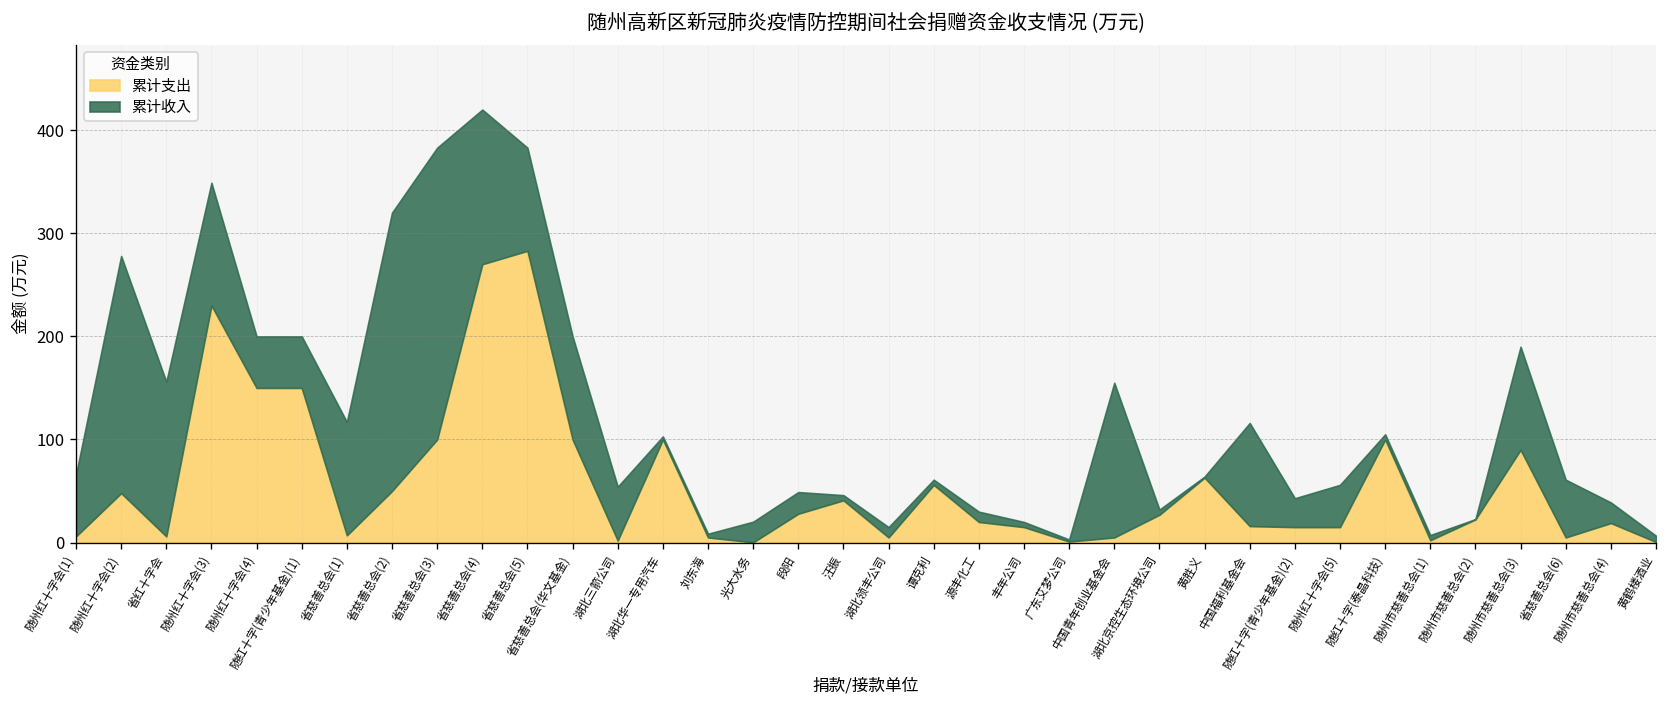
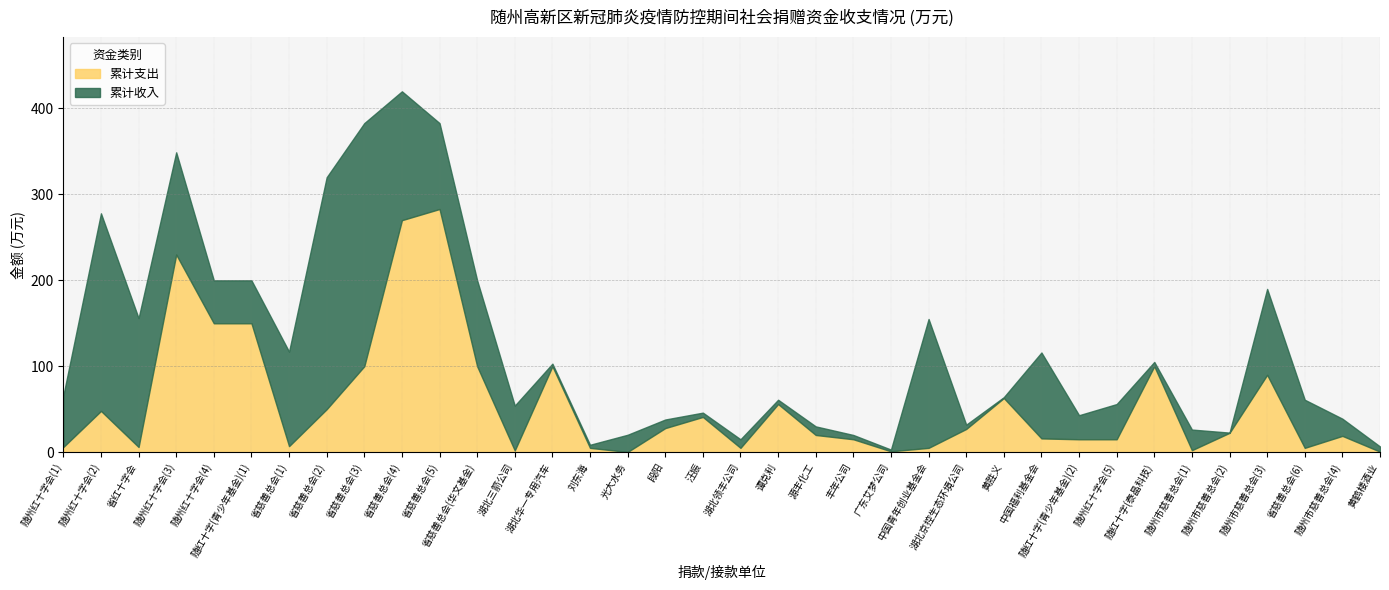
  {
    "累计支出": {
      "随州红十字会(1)": 10,
      "随州红十字会(2)": 50,
      "省红十字会": 10,
      "随州红十字会(3)": 230,
      "随州红十字会(4)": 150,
      "随红十字(青少年基金)(1)": 150,
      "省慈善总会(1)": 10,
      "省慈善总会(2)": 50,
      "省慈善总会(3)": 100,
      "省慈善总会(4)": 270,
      "省慈善总会(5)": 280,
      "省慈善总会(华文基金)": 100,
      "刘东海": 10,
      "段阳": 30,
      "汪振": 40,
      "湖北领丰公司": 10,
      "谭克利": 60,
      "源丰化工": 20,
      "丰年公司": 20,
      "中国青年创业基金会": 10,
      "湖北京控生态环境公司": 30,
      "中国福利基金会": 20,
      "随红十字(青少年基金)(2)": 20,
      "随州红十字会(5)": 20,
      "随红十字(泰晶科技)": 100,
      "随州市慈善总会(3)": 90,
      "省慈善总会(6)": 10,
      "随州市慈善总会(4)": 20
    },
    "累计收入": {
      "随州红十字会(1)": 60,
      "随州红十字会(2)": 230,
      "省红十字会": 150,
      "随州红十字会(3)": 120,
      "随州红十字会(4)": 50,
      "随红十字(青少年基金)(1)": 50,
      "省慈善总会(1)": 110,
      "省慈善总会(2)": 270,
      "省慈善总会(3)": 280,
      "省慈善总会(4)": 150,
      "省慈善总会(5)": 100,
      "省慈善总会(华文基金)": 100,
      "湖北三箭公司": 50,
      "刘东海": 0,
      "光大水务": 20,
-     "段阳": 20,
+     "段阳": 10,
      "汪振": 10,
      "湖北领丰公司": 10,
      "谭克利": 10,
      "源丰化工": 10,
      "丰年公司": 10,
      "中国青年创业基金会": 150,
      "湖北京控生态环境公司": 10,
      "中国福利基金会": 100,
      "随红十字(青少年基金)(2)": 30,
      "随州红十字会(5)": 40,
      "随红十字(泰晶科技)": 10,
-     "随州市慈善总会(1)": 10,
+     "随州市慈善总会(1)": 20,
      "随州市慈善总会(3)": 100,
      "省慈善总会(6)": 60,
      "随州市慈善总会(4)": 20,
      "黄鹤楼酒业": 10
    }
  }
